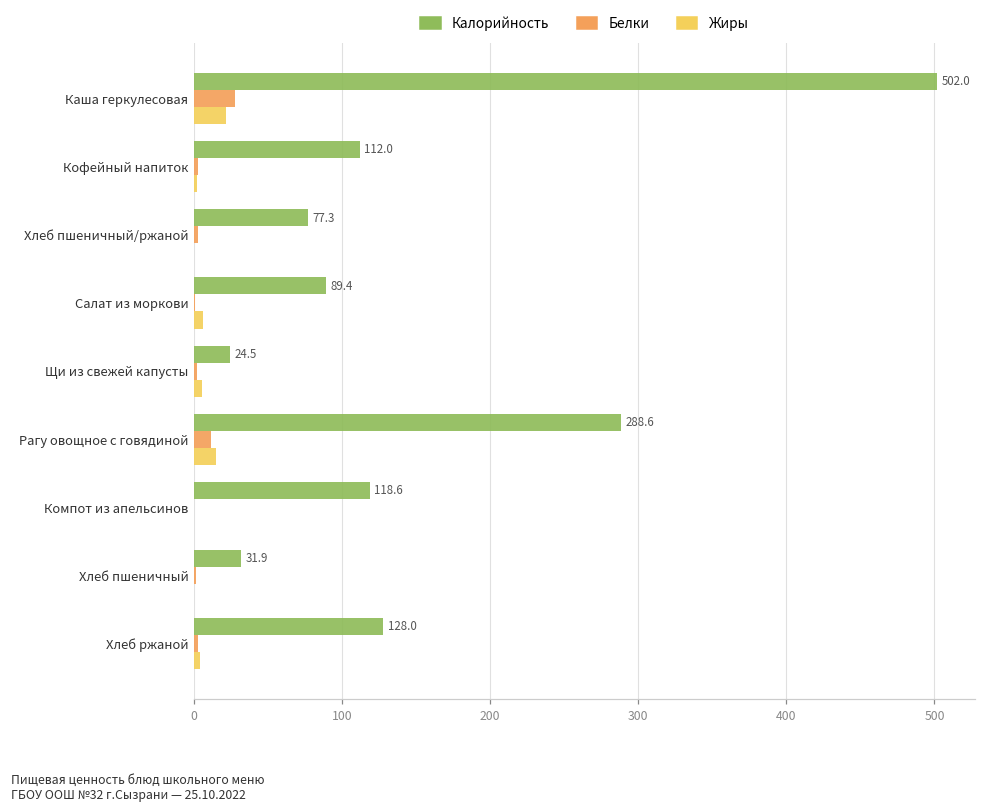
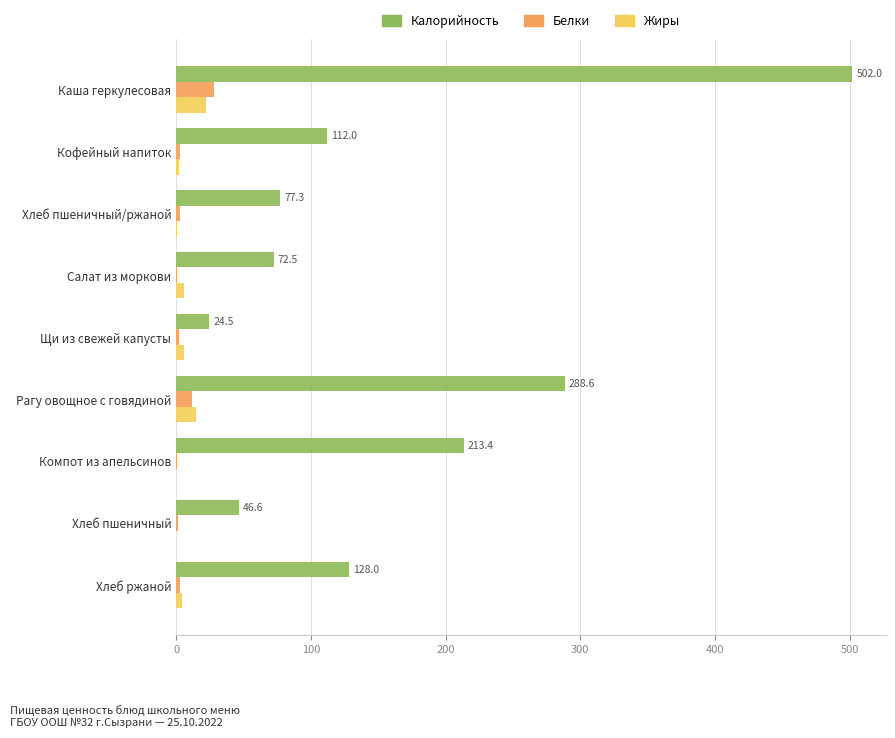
  {
    "Калорийность": {
      "Каша геркулесовая": 502.0,
      "Кофейный напиток": 112.0,
      "Хлеб пшеничный/ржаной": 77.3,
-     "Салат из моркови": 89.4,
+     "Салат из моркови": 72.5,
      "Щи из свежей капусты": 24.5,
      "Рагу овощное с говядиной": 288.6,
-     "Компот из апельсинов": 118.6,
-     "Хлеб пшеничный": 31.9,
+     "Компот из апельсинов": 213.4,
+     "Хлеб пшеничный": 46.6,
      "Хлеб ржаной": 128.0
    }
  }
